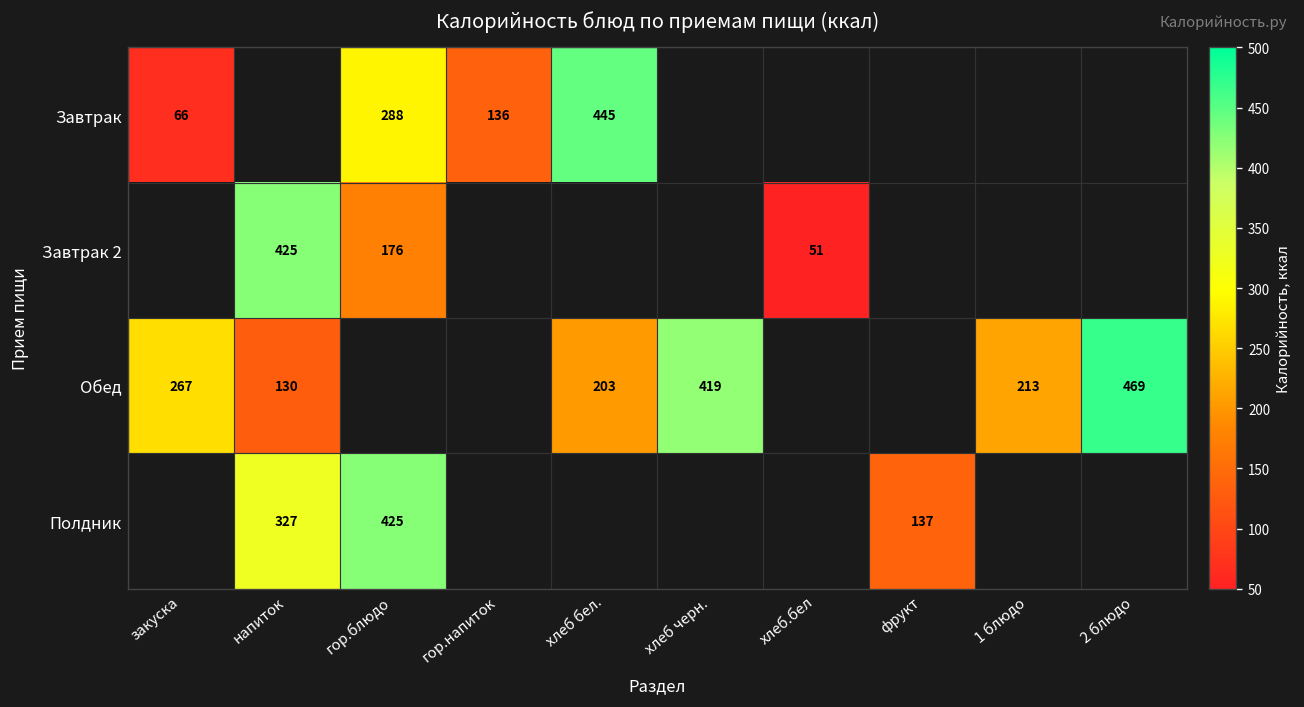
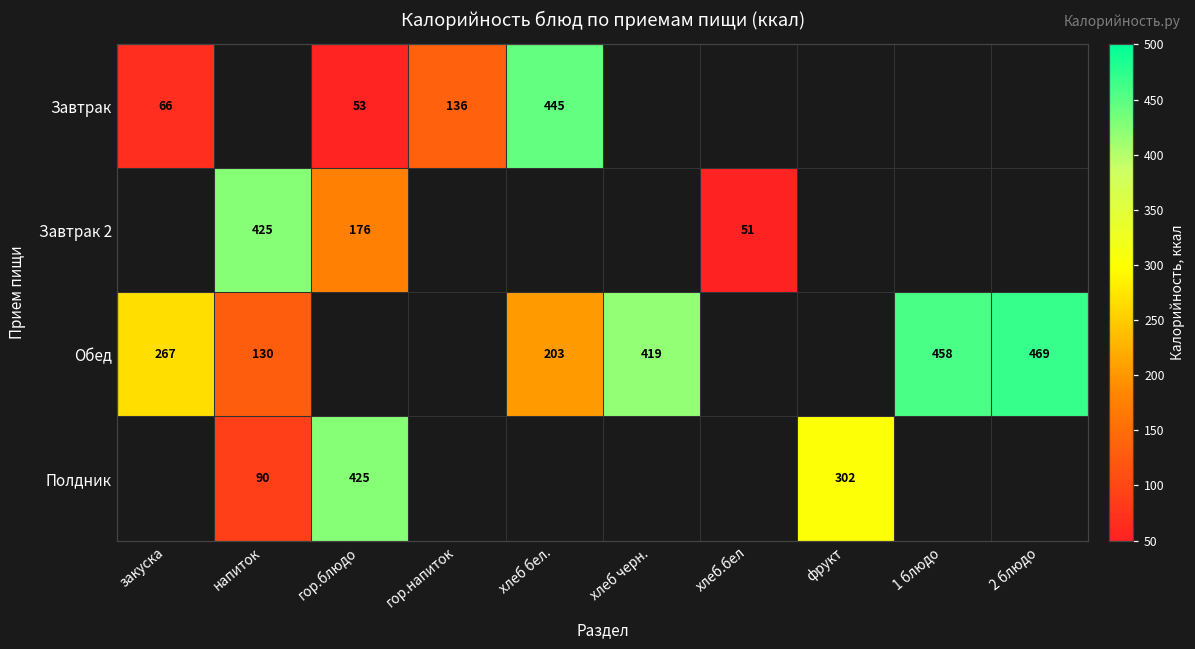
  {
    "Завтрак": {
      "закуска": 66,
-     "гор.блюдо": 288,
+     "гор.блюдо": 53,
      "гор.напиток": 136,
      "хлеб бел.": 445
    },
    "Завтрак 2": {
      "напиток": 425,
      "гор.блюдо": 176,
      "хлеб.бел": 51
    },
    "Обед": {
      "закуска": 267,
      "напиток": 130,
      "хлеб бел.": 203,
      "хлеб черн.": 419,
-     "1 блюдо": 213,
+     "1 блюдо": 458,
      "2 блюдо": 469
    },
    "Полдник": {
-     "напиток": 327,
+     "напиток": 90,
      "гор.блюдо": 425,
-     "фрукт": 137
+     "фрукт": 302
    }
  }
